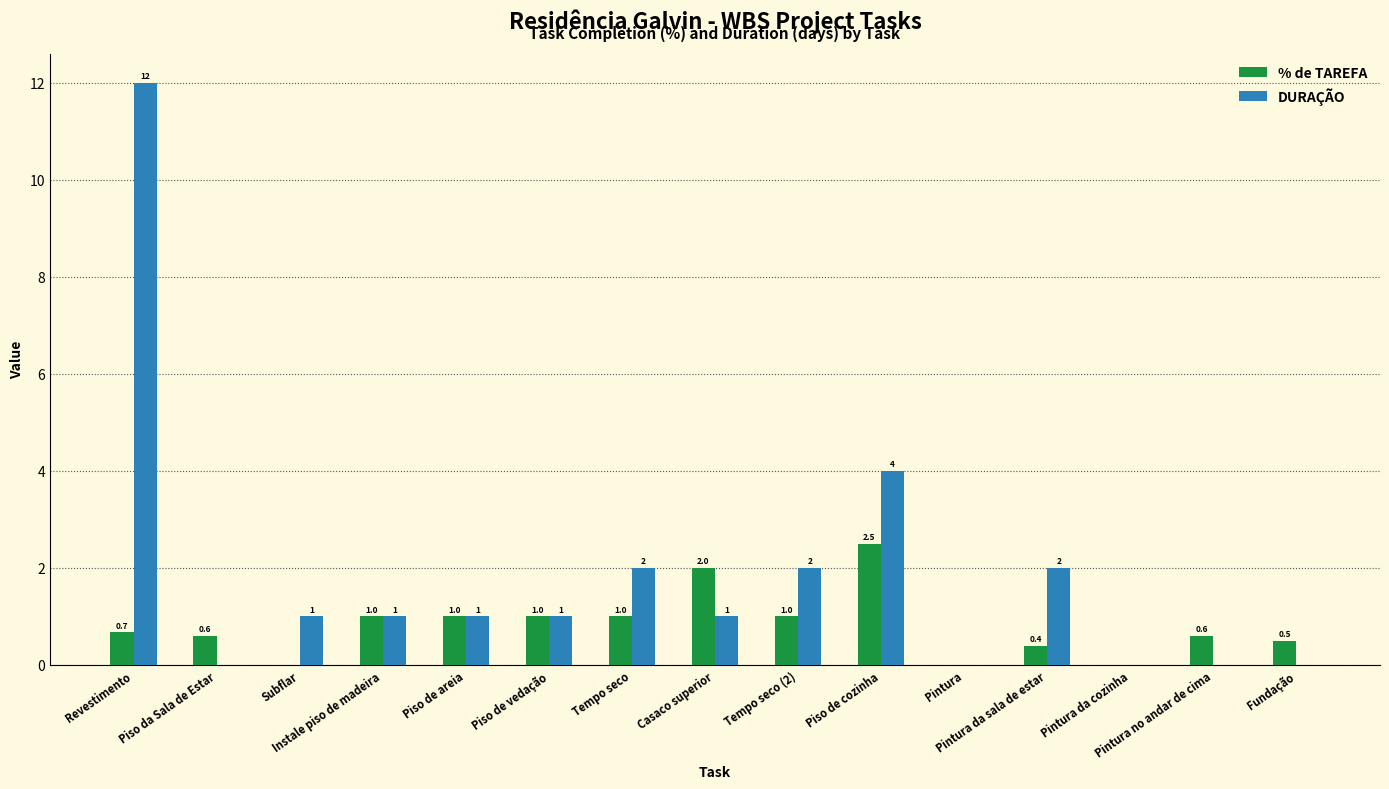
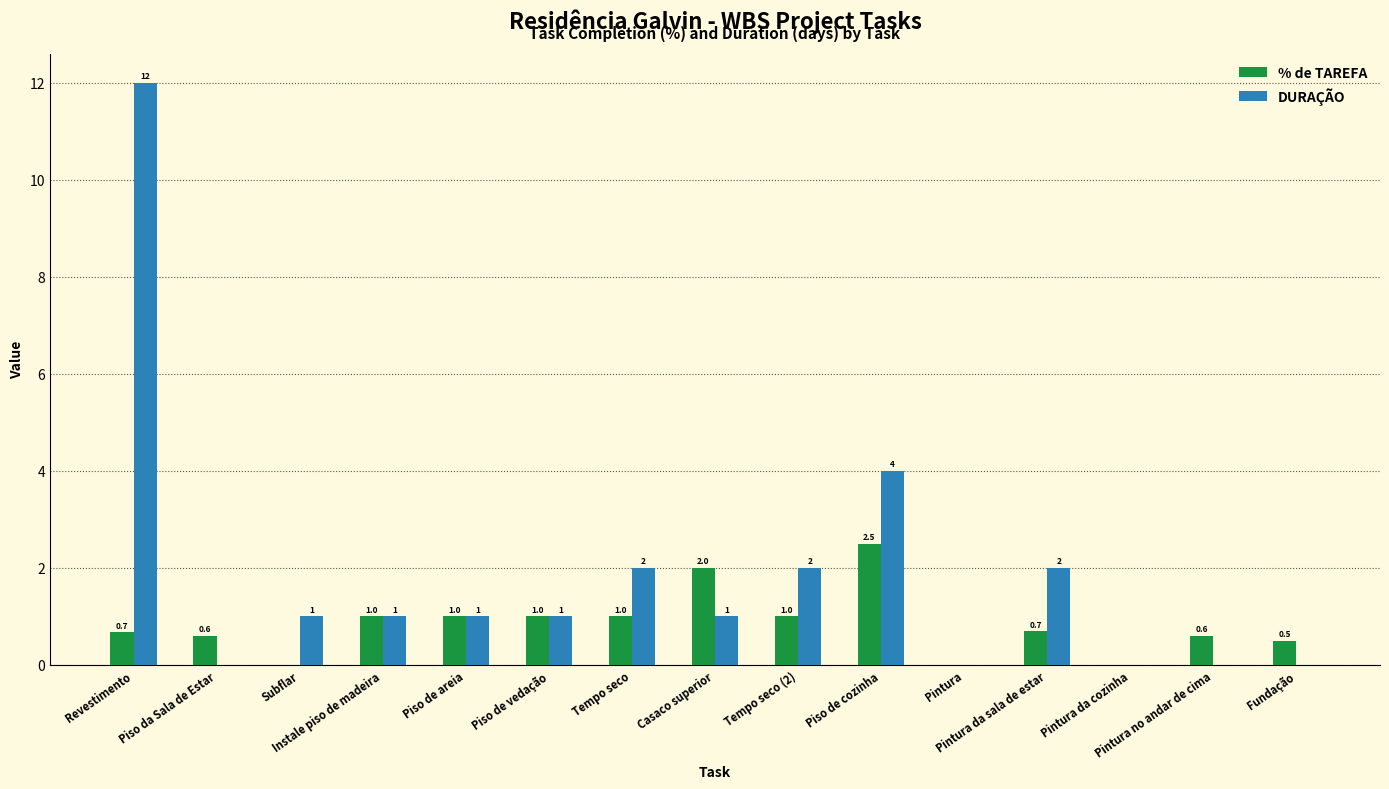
  {
    "% de TAREFA": {
      "Revestimento": 0.7,
      "Piso da Sala de Estar": 0.6,
      "Instale piso de madeira": 1.0,
      "Piso de areia": 1.0,
      "Piso de vedação": 1.0,
      "Tempo seco": 1.0,
      "Casaco superior": 2.0,
      "Tempo seco (2)": 1.0,
      "Piso de cozinha": 2.5,
-     "Pintura da sala de estar": 0.4,
+     "Pintura da sala de estar": 0.7,
      "Pintura no andar de cima": 0.6,
      "Fundação": 0.5
    },
    "DURAÇÃO": {
      "Revestimento": 12,
      "Subflar": 1,
      "Instale piso de madeira": 1,
      "Piso de areia": 1,
      "Piso de vedação": 1,
      "Tempo seco": 2,
      "Casaco superior": 1,
      "Tempo seco (2)": 2,
      "Piso de cozinha": 4,
      "Pintura da sala de estar": 2
    }
  }
